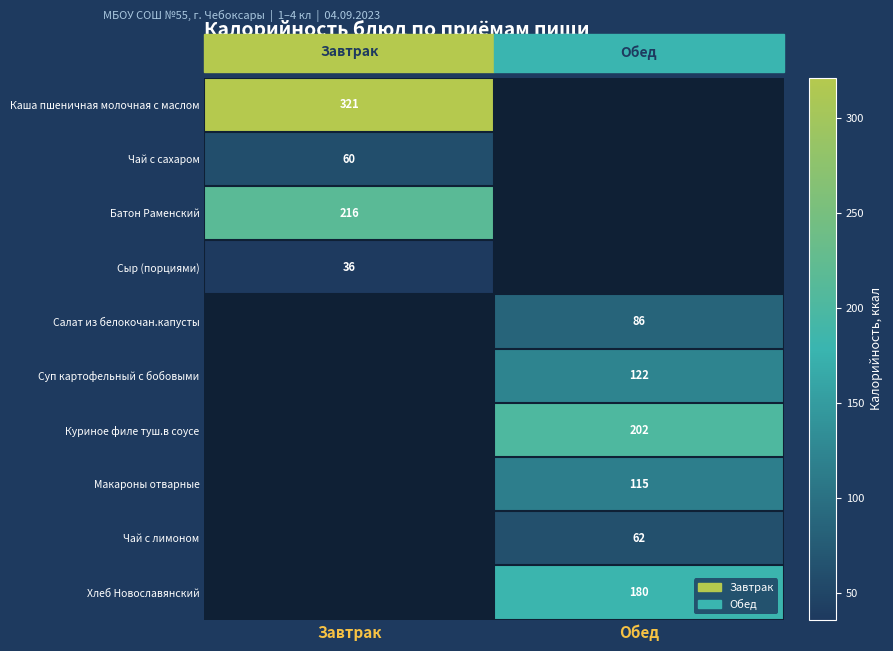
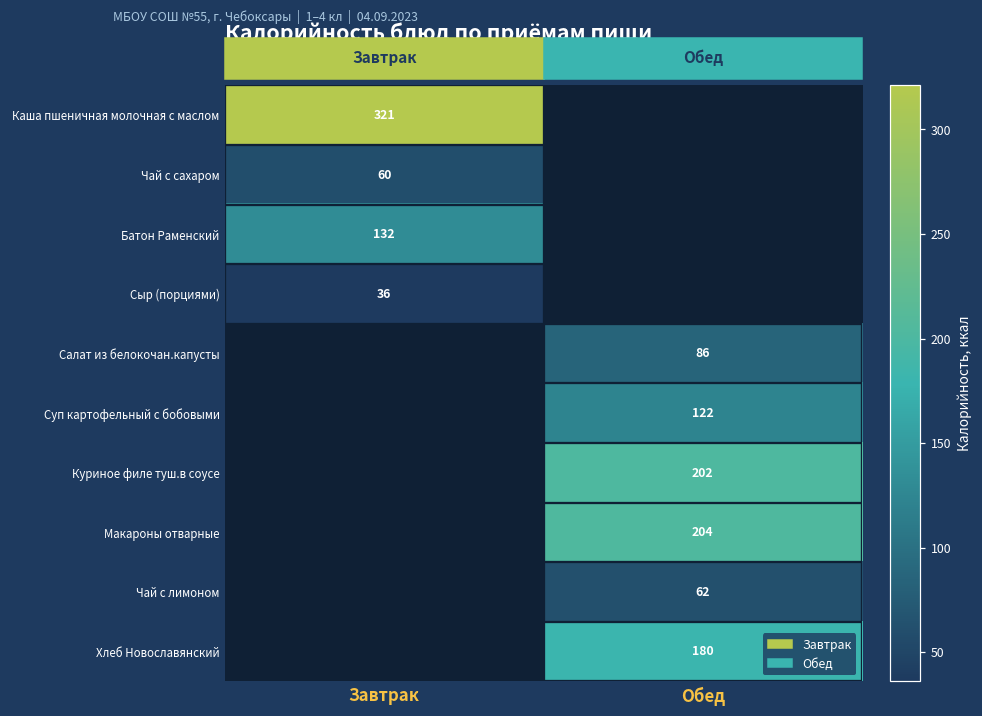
  {
    "Каша пшеничная молочная с маслом": {
      "Завтрак": 321
    },
    "Чай с сахаром": {
      "Завтрак": 60
    },
    "Батон Раменский": {
-     "Завтрак": 216
+     "Завтрак": 132
    },
    "Сыр (порциями)": {
      "Завтрак": 36
    },
    "Салат из белокочан.капусты": {
      "Обед": 86
    },
    "Суп картофельный с бобовыми": {
      "Обед": 122
    },
    "Куриное филе туш.в соусе": {
      "Обед": 202
    },
    "Макароны отварные": {
-     "Обед": 115
+     "Обед": 204
    },
    "Чай с лимоном": {
      "Обед": 62
    },
    "Хлеб Новославянский": {
      "Обед": 180
    }
  }
